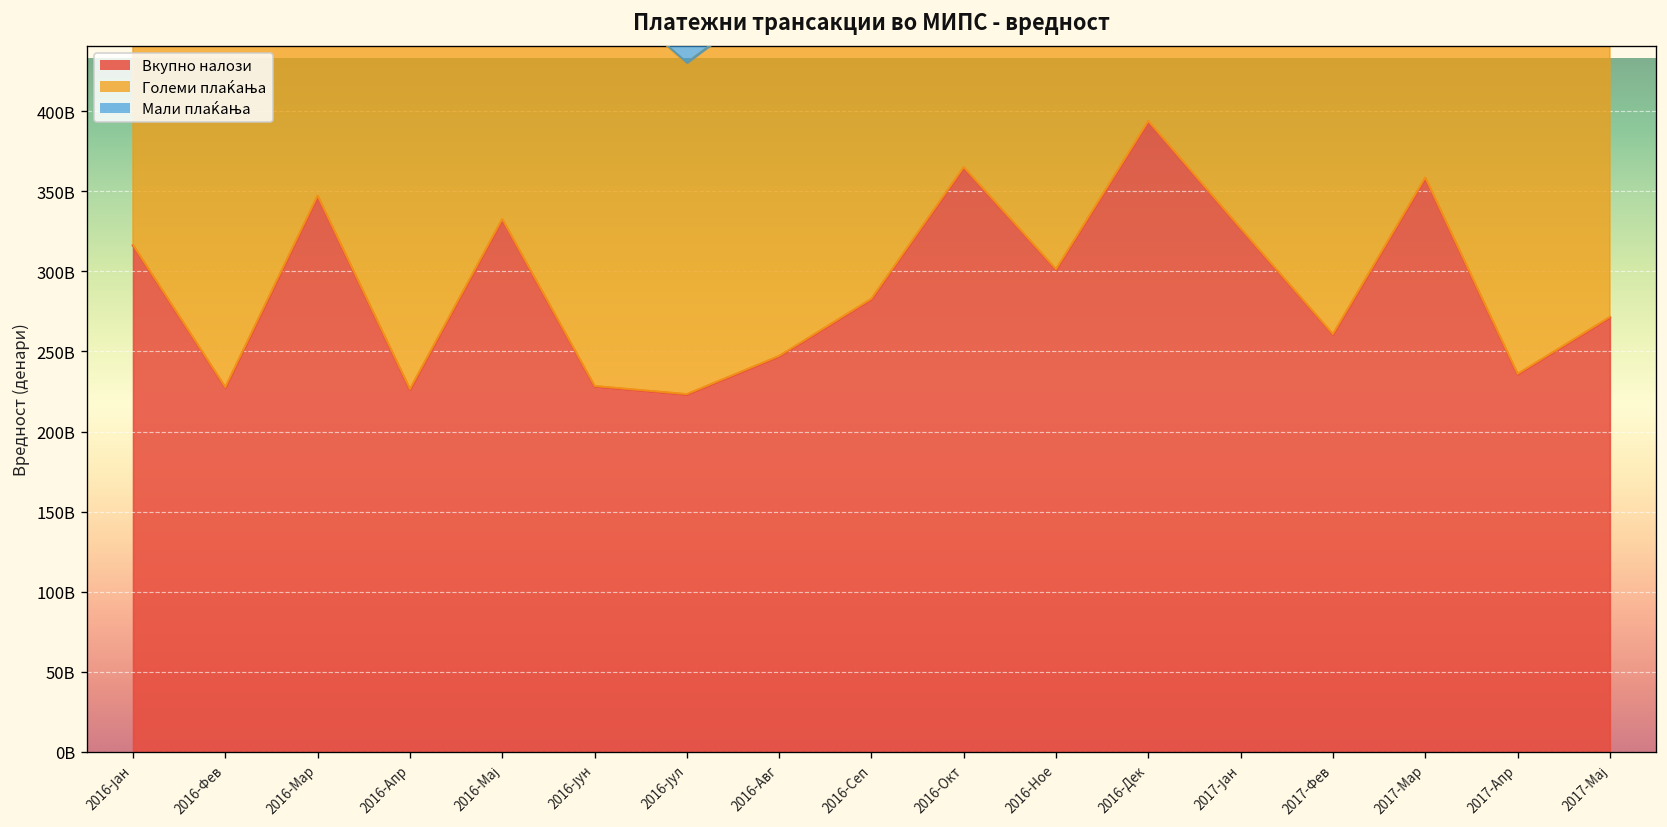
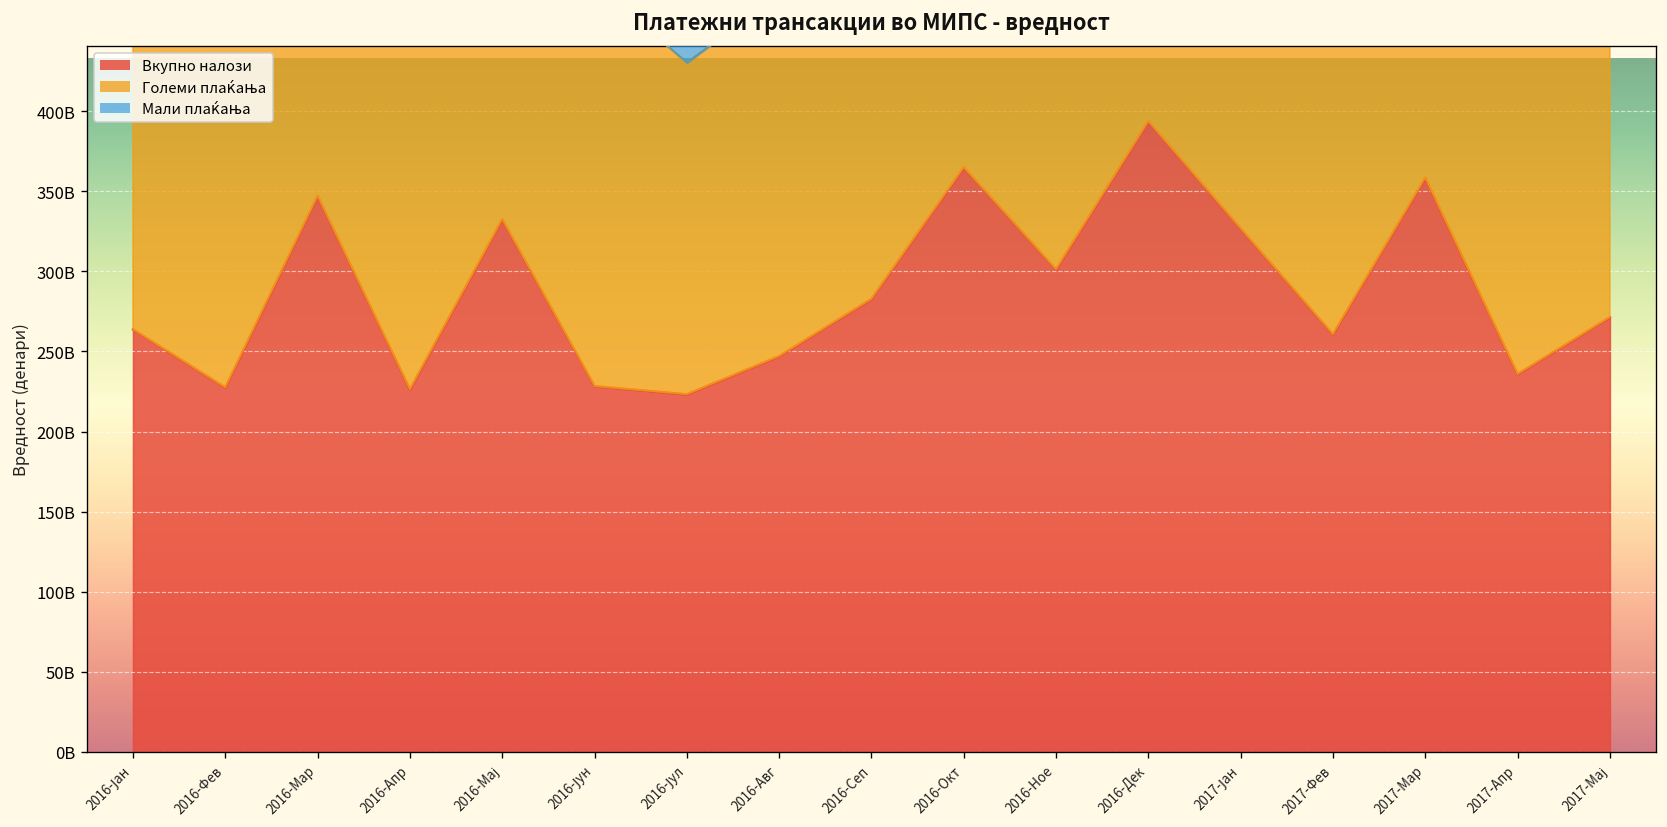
  {
    "Вкупно налози": {
-     "2016-Јан": 316000000000,
+     "2016-Јан": 264000000000,
      "2016-Фев": 227000000000,
      "2016-Мар": 347000000000,
      "2016-Апр": 226000000000,
      "2016-Мај": 332000000000,
      "2016-Јун": 228000000000,
      "2016-Јул": 223000000000,
      "2016-Авг": 247000000000,
      "2016-Сеп": 283000000000,
      "2016-Окт": 365000000000,
      "2016-Ное": 301000000000,
      "2016-Дек": 394000000000,
      "2017-Јан": 327000000000,
      "2017-Фев": 261000000000,
      "2017-Мар": 358000000000,
      "2017-Апр": 236000000000,
      "2017-Мај": 271000000000
    },
    "Големи плаќања": {
      "2016-Јул": 207000000000
    }
  }
